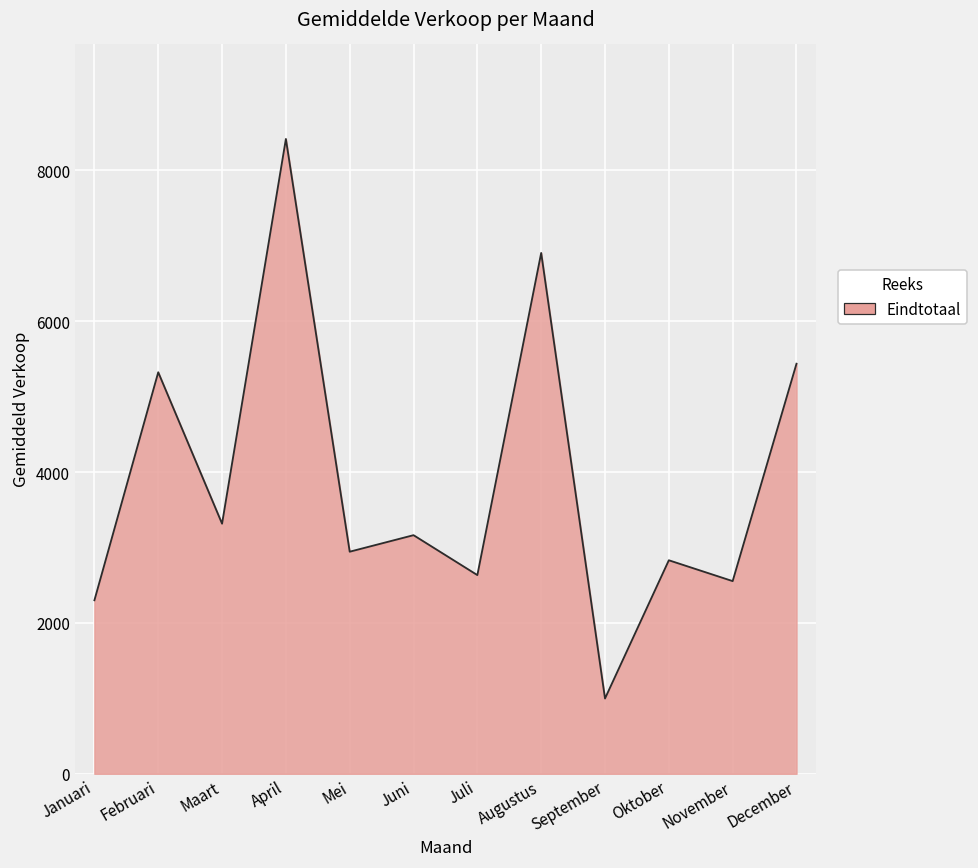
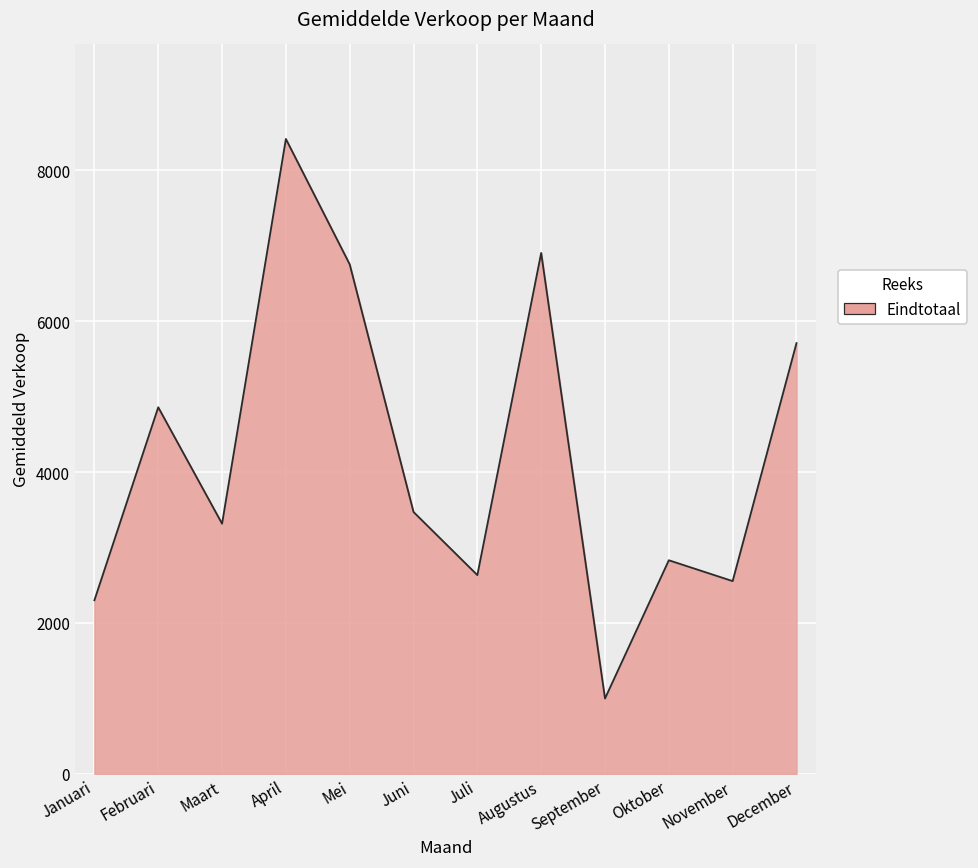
  {
    "Januari": 2300,
-   "Februari": 5300,
+   "Februari": 4900,
    "Maart": 3300,
    "April": 8400,
-   "Mei": 2900,
-   "Juni": 3200,
+   "Mei": 6800,
+   "Juni": 3500,
    "Juli": 2600,
    "Augustus": 6900,
    "September": 1000,
    "Oktober": 2800,
    "November": 2600,
-   "December": 5400
+   "December": 5700
  }
